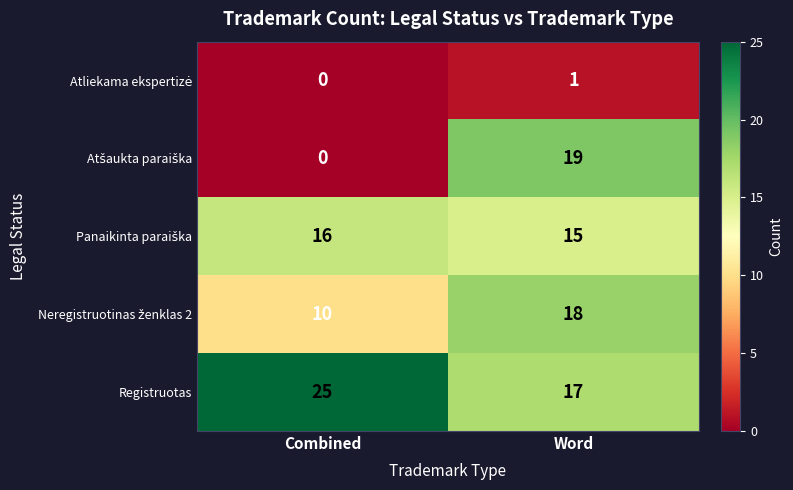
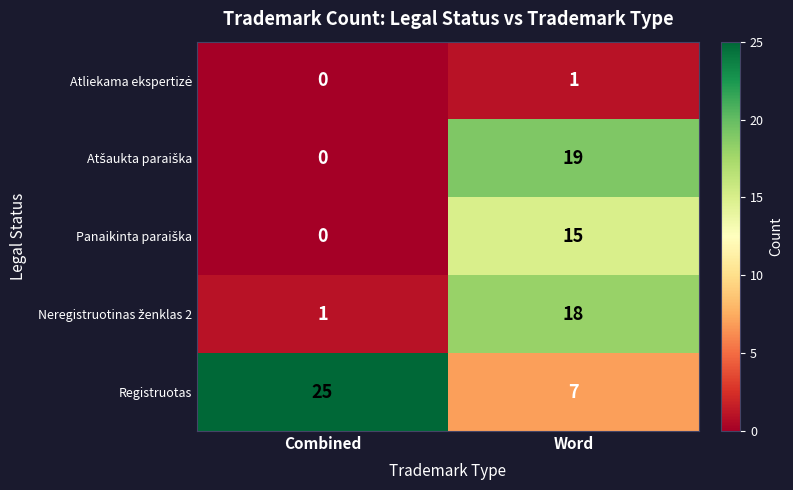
  {
    "Atliekama ekspertizė": {
      "Combined": 0,
      "Word": 1
    },
    "Atšaukta paraiška": {
      "Combined": 0,
      "Word": 19
    },
    "Panaikinta paraiška": {
-     "Combined": 16,
+     "Combined": 0,
      "Word": 15
    },
    "Neregistruotinas ženklas 2": {
-     "Combined": 10,
+     "Combined": 1,
      "Word": 18
    },
    "Registruotas": {
      "Combined": 25,
-     "Word": 17
+     "Word": 7
    }
  }
